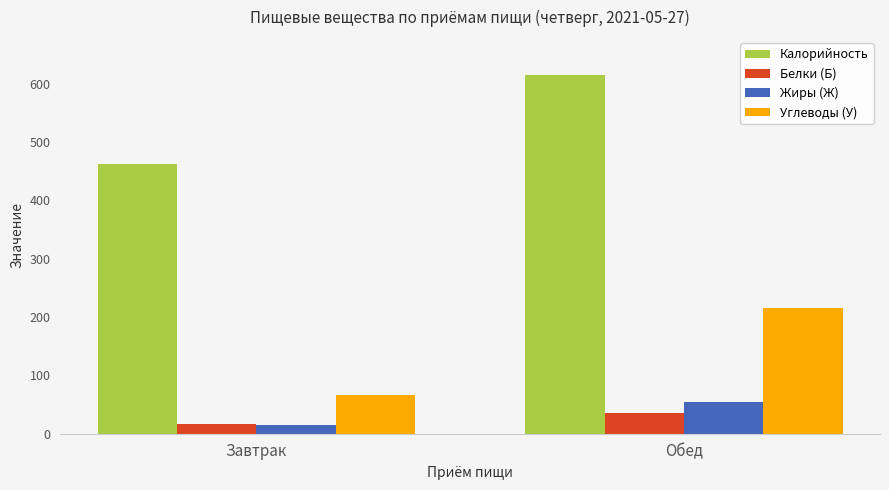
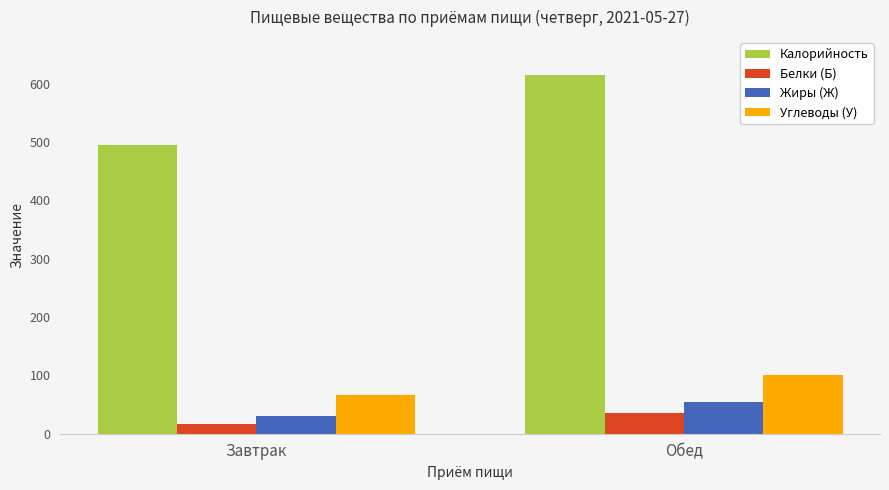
  {
    "Калорийность": {
-     "Завтрак": 460,
+     "Завтрак": 500,
      "Обед": 620
    },
    "Белки (Б)": {
      "Завтрак": 20,
      "Обед": 40
    },
    "Жиры (Ж)": {
-     "Завтрак": 20,
+     "Завтрак": 30,
      "Обед": 60
    },
    "Углеводы (У)": {
      "Завтрак": 70,
-     "Обед": 220
+     "Обед": 100
    }
  }
